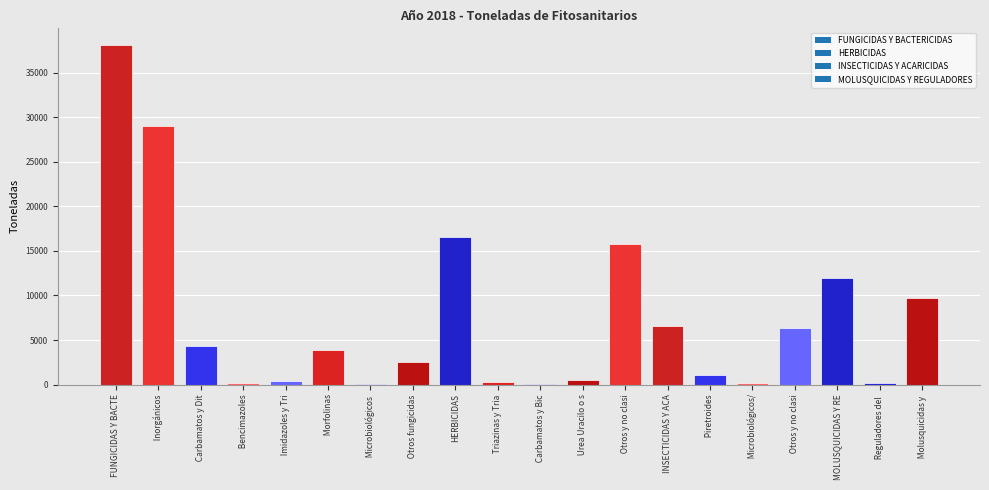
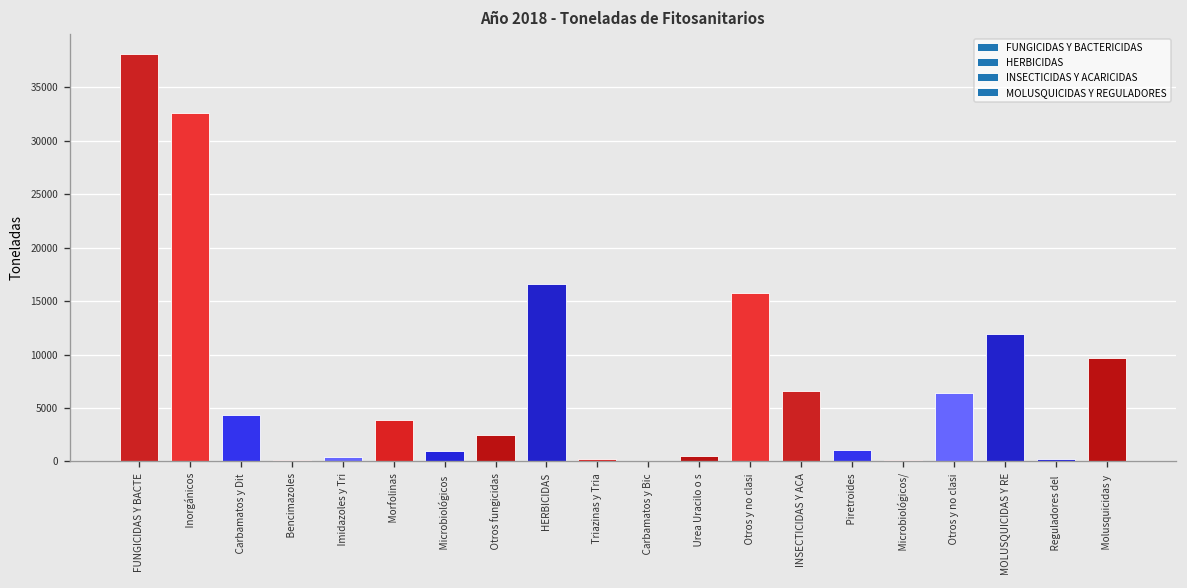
  {
    "FUNGICIDAS Y BACTE": 38000,
-   "Inorgánicos": 29000,
+   "Inorgánicos": 33000,
    "Carbamatos y Dit": 4000,
    "Imidazoles y Tri": 0,
    "Morfolinas": 4000,
-   "Microbiológicos": 0,
+   "Microbiológicos": 1000,
    "Otros fungicidas": 3000,
    "HERBICIDAS": 17000,
    "Urea Uracilo o s": 1000,
    "INSECTICIDAS Y ACA": 7000,
    "Piretroides": 1000,
    "MOLUSQUICIDAS Y RE": 12000,
    "Molusquicidas y": 10000
  }
